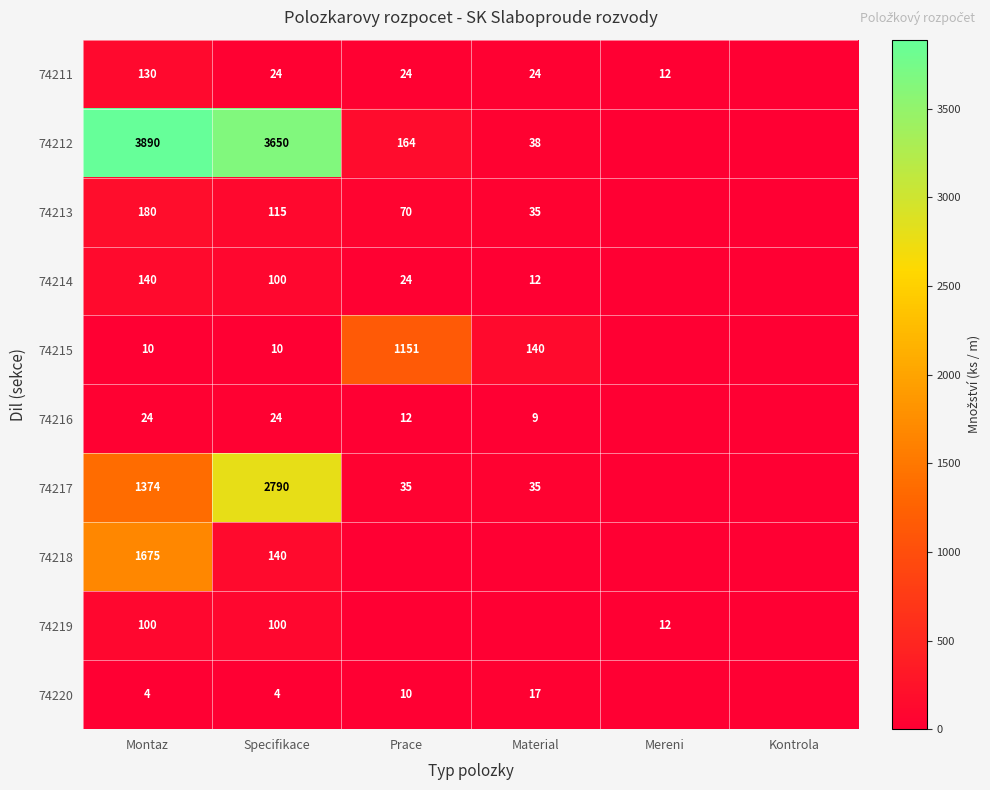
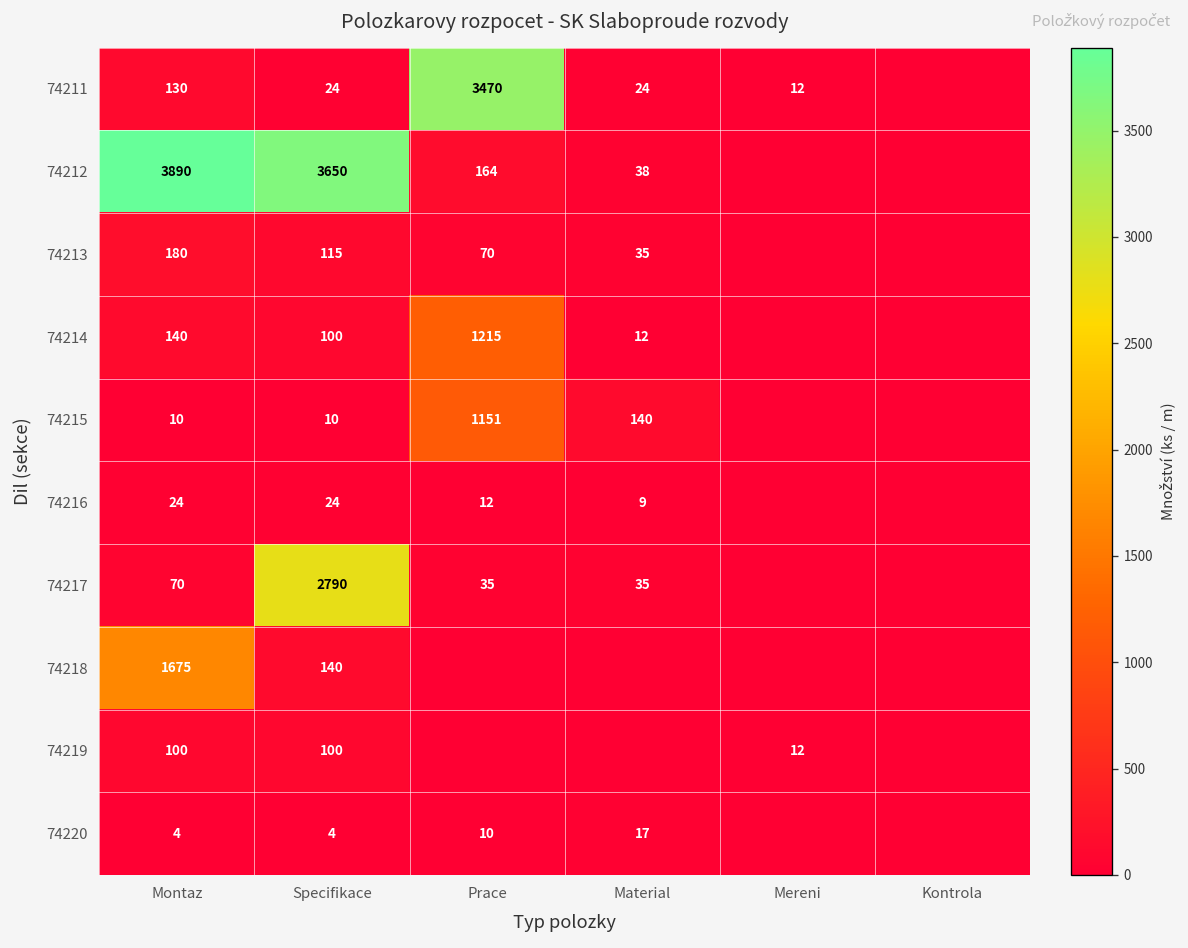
  {
    "74211": {
      "Montaz": 130,
      "Specifikace": 24,
-     "Prace": 24,
+     "Prace": 3470,
      "Material": 24,
      "Mereni": 12
    },
    "74212": {
      "Montaz": 3890,
      "Specifikace": 3650,
      "Prace": 164,
      "Material": 38
    },
    "74213": {
      "Montaz": 180,
      "Specifikace": 115,
      "Prace": 70,
      "Material": 35
    },
    "74214": {
      "Montaz": 140,
      "Specifikace": 100,
-     "Prace": 24,
+     "Prace": 1215,
      "Material": 12
    },
    "74215": {
      "Montaz": 10,
      "Specifikace": 10,
      "Prace": 1151,
      "Material": 140
    },
    "74216": {
      "Montaz": 24,
      "Specifikace": 24,
      "Prace": 12,
      "Material": 9
    },
    "74217": {
-     "Montaz": 1374,
+     "Montaz": 70,
      "Specifikace": 2790,
      "Prace": 35,
      "Material": 35
    },
    "74218": {
      "Montaz": 1675,
      "Specifikace": 140
    },
    "74219": {
      "Montaz": 100,
      "Specifikace": 100,
      "Mereni": 12
    },
    "74220": {
      "Montaz": 4,
      "Specifikace": 4,
      "Prace": 10,
      "Material": 17
    }
  }
